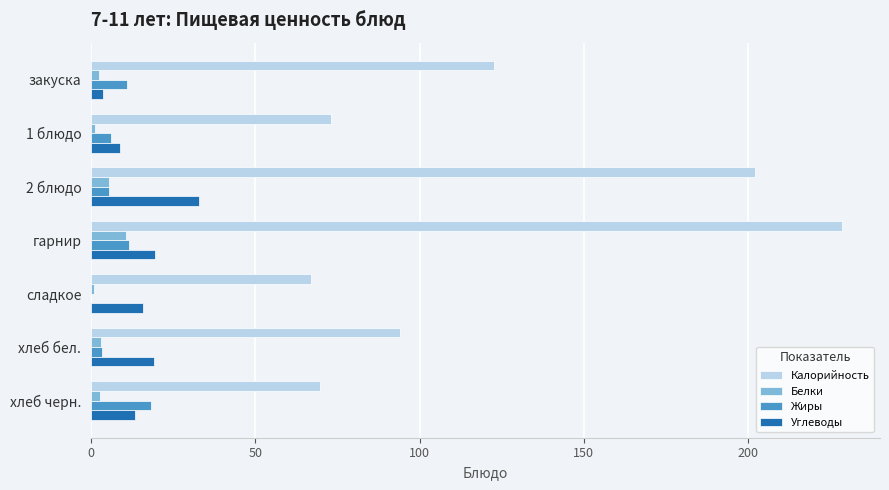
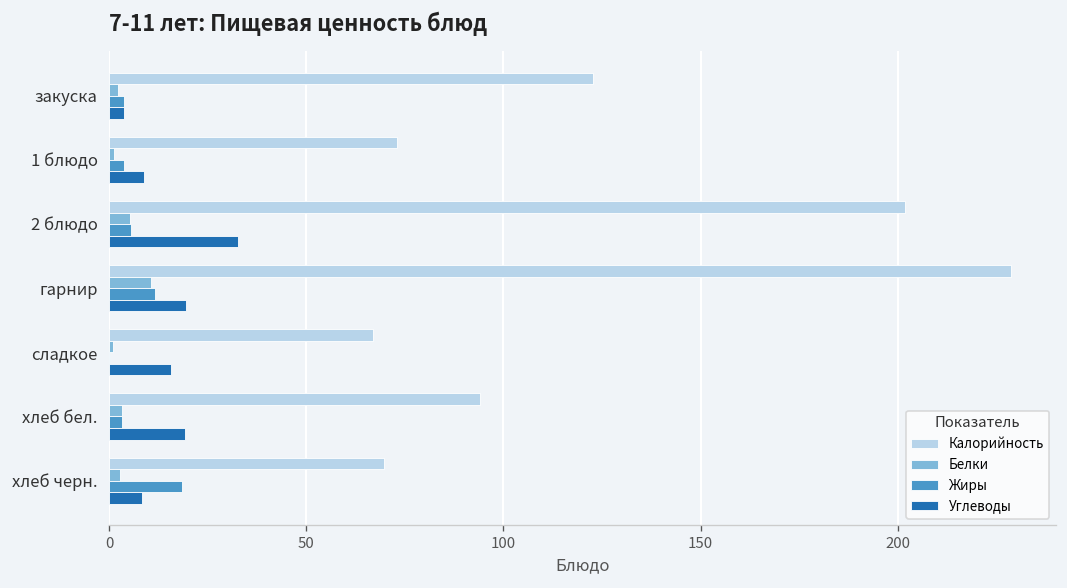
  {
    "Калорийность": {
      "закуска": 123,
      "1 блюдо": 73,
      "2 блюдо": 202,
      "гарнир": 229,
      "сладкое": 67,
      "хлеб бел.": 94,
      "хлеб черн.": 70
    },
    "Белки": {
      "закуска": 2,
      "1 блюдо": 1,
      "2 блюдо": 5,
      "гарнир": 11,
      "сладкое": 1,
      "хлеб бел.": 3,
      "хлеб черн.": 3
    },
    "Жиры": {
-     "закуска": 11,
-     "1 блюдо": 6,
+     "закуска": 4,
+     "1 блюдо": 4,
      "2 блюдо": 6,
      "гарнир": 12,
      "хлеб бел.": 3,
      "хлеб черн.": 18
    },
    "Углеводы": {
      "закуска": 4,
      "1 блюдо": 9,
      "2 блюдо": 33,
      "гарнир": 20,
      "сладкое": 16,
      "хлеб бел.": 19,
-     "хлеб черн.": 13
+     "хлеб черн.": 8
    }
  }
